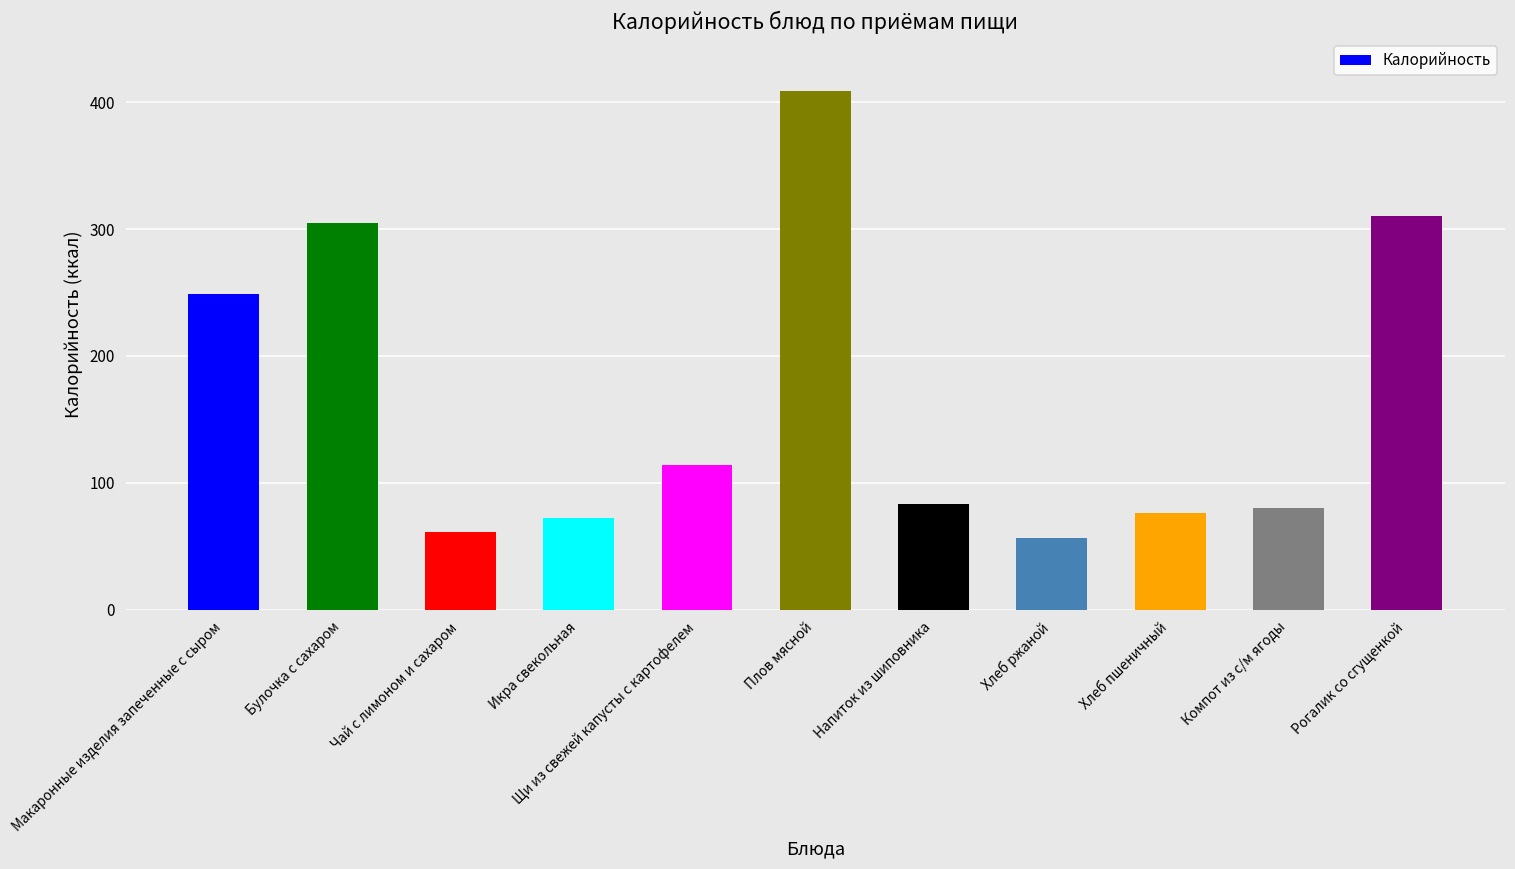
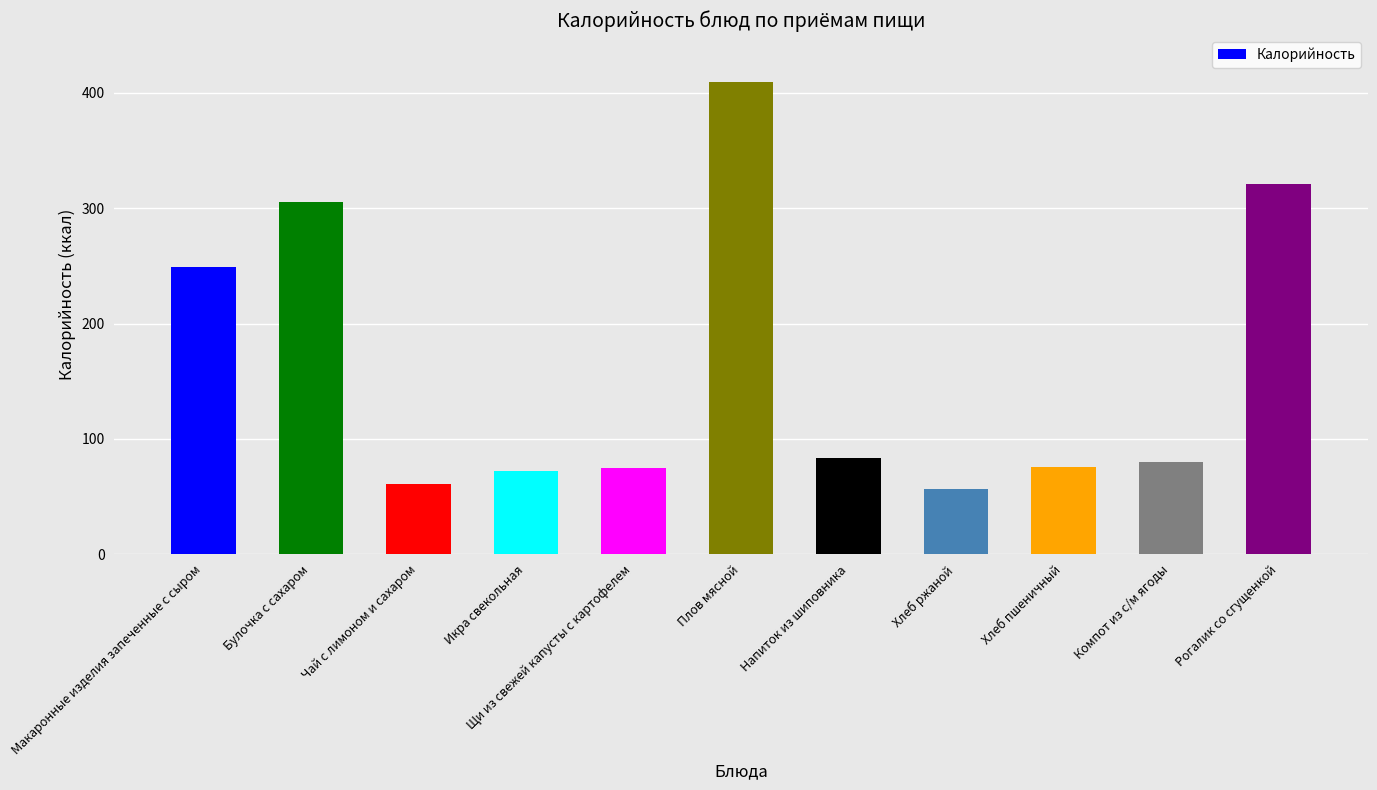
  {
    "Макаронные изделия запеченные с сыром": 249,
    "Булочка с сахаром": 305,
    "Чай с лимоном и сахаром": 61,
    "Икра свекольная": 72,
-   "Щи из свежей капусты с картофелем": 114,
+   "Щи из свежей капусты с картофелем": 74,
    "Плов мясной": 409,
    "Напиток из шиповника": 83,
    "Хлеб ржаной": 56,
    "Хлеб пшеничный": 76,
    "Компот из с/м ягоды": 80,
-   "Рогалик со сгущенкой": 310
+   "Рогалик со сгущенкой": 321
  }
